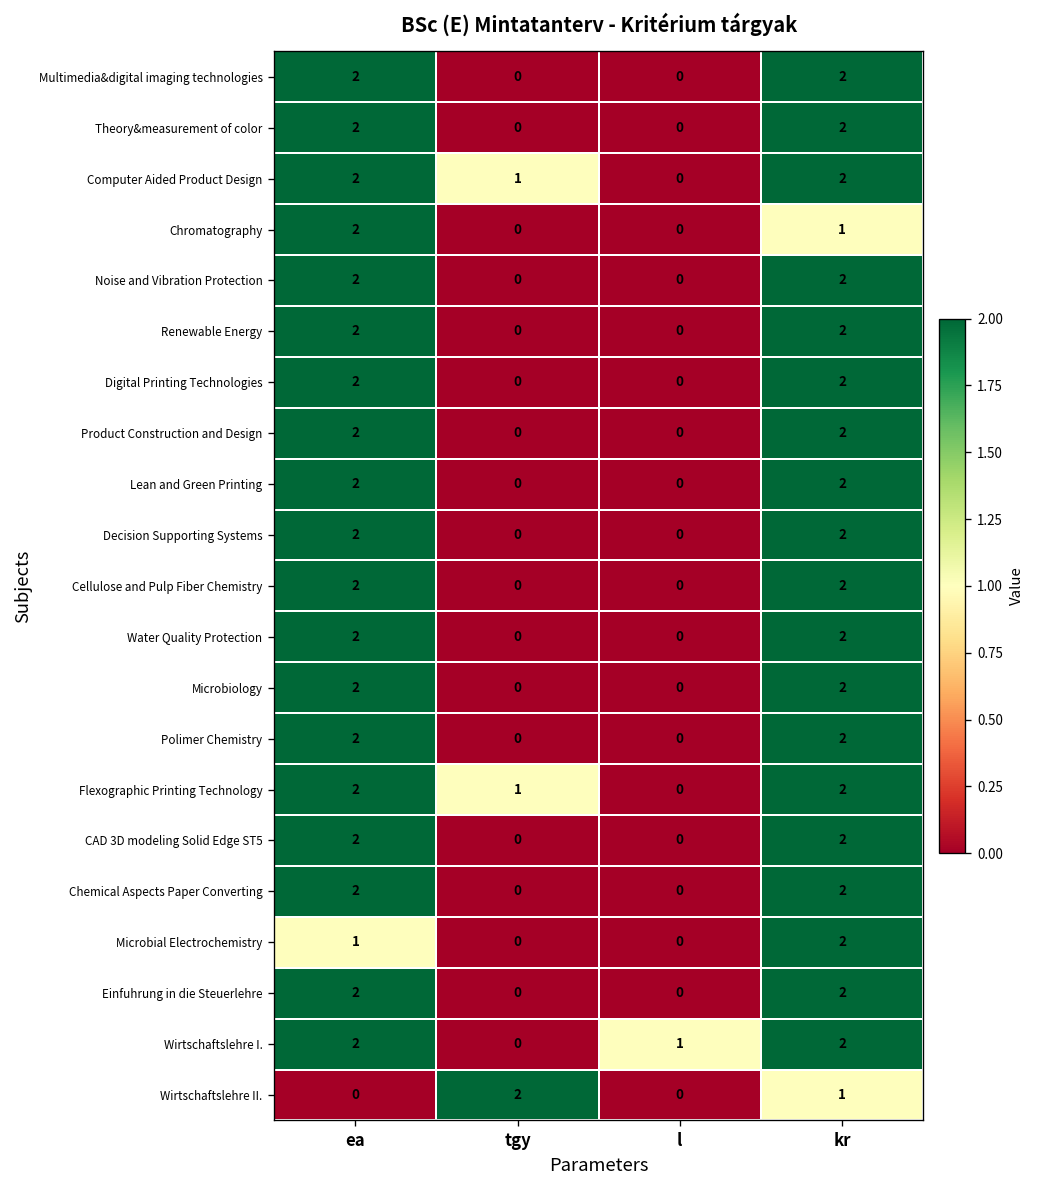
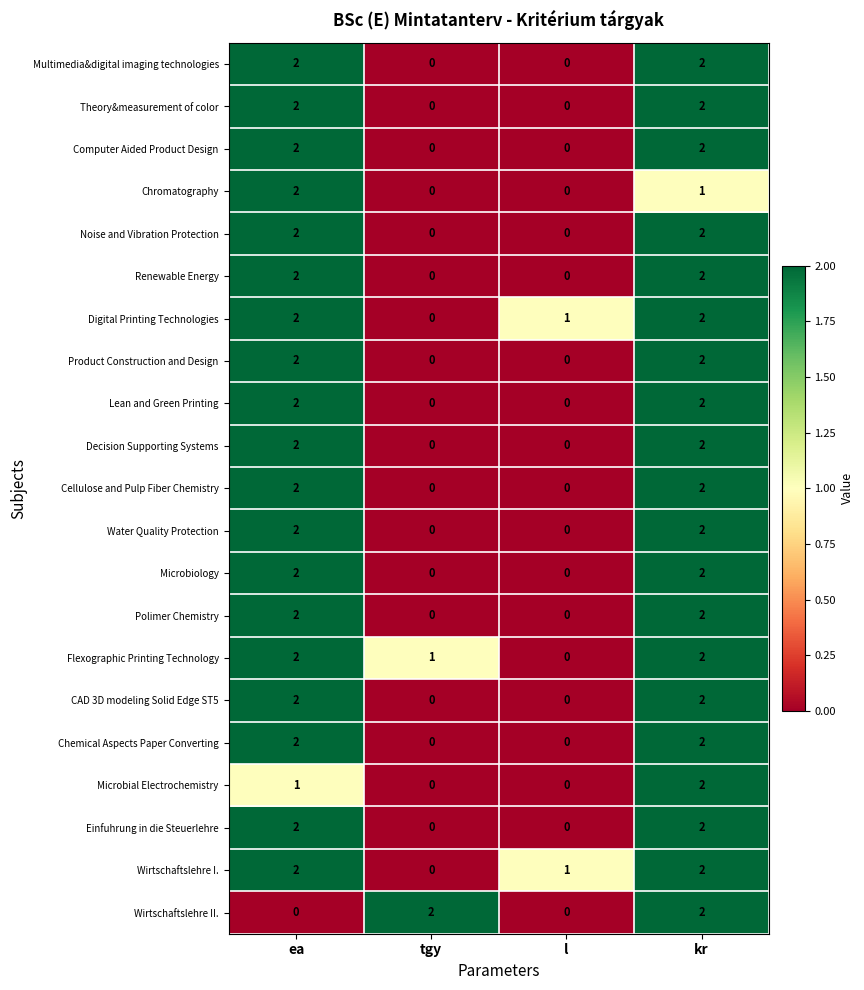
  {
    "Multimedia&digital imaging technologies": {
      "ea": 2,
      "tgy": 0,
      "l": 0,
      "kr": 2
    },
    "Theory&measurement of color": {
      "ea": 2,
      "tgy": 0,
      "l": 0,
      "kr": 2
    },
    "Computer Aided Product Design": {
      "ea": 2,
-     "tgy": 1,
+     "tgy": 0,
      "l": 0,
      "kr": 2
    },
    "Chromatography": {
      "ea": 2,
      "tgy": 0,
      "l": 0,
      "kr": 1
    },
    "Noise and Vibration Protection": {
      "ea": 2,
      "tgy": 0,
      "l": 0,
      "kr": 2
    },
    "Renewable Energy": {
      "ea": 2,
      "tgy": 0,
      "l": 0,
      "kr": 2
    },
    "Digital Printing Technologies": {
      "ea": 2,
      "tgy": 0,
-     "l": 0,
+     "l": 1,
      "kr": 2
    },
    "Product Construction and Design": {
      "ea": 2,
      "tgy": 0,
      "l": 0,
      "kr": 2
    },
    "Lean and Green Printing": {
      "ea": 2,
      "tgy": 0,
      "l": 0,
      "kr": 2
    },
    "Decision Supporting Systems": {
      "ea": 2,
      "tgy": 0,
      "l": 0,
      "kr": 2
    },
    "Cellulose and Pulp Fiber Chemistry": {
      "ea": 2,
      "tgy": 0,
      "l": 0,
      "kr": 2
    },
    "Water Quality Protection": {
      "ea": 2,
      "tgy": 0,
      "l": 0,
      "kr": 2
    },
    "Microbiology": {
      "ea": 2,
      "tgy": 0,
      "l": 0,
      "kr": 2
    },
    "Polimer Chemistry": {
      "ea": 2,
      "tgy": 0,
      "l": 0,
      "kr": 2
    },
    "Flexographic Printing Technology": {
      "ea": 2,
      "tgy": 1,
      "l": 0,
      "kr": 2
    },
    "CAD 3D modeling Solid Edge ST5": {
      "ea": 2,
      "tgy": 0,
      "l": 0,
      "kr": 2
    },
    "Chemical Aspects Paper Converting": {
      "ea": 2,
      "tgy": 0,
      "l": 0,
      "kr": 2
    },
    "Microbial Electrochemistry": {
      "ea": 1,
      "tgy": 0,
      "l": 0,
      "kr": 2
    },
    "Einfuhrung in die Steuerlehre": {
      "ea": 2,
      "tgy": 0,
      "l": 0,
      "kr": 2
    },
    "Wirtschaftslehre I.": {
      "ea": 2,
      "tgy": 0,
      "l": 1,
      "kr": 2
    },
    "Wirtschaftslehre II.": {
      "ea": 0,
      "tgy": 2,
      "l": 0,
-     "kr": 1
+     "kr": 2
    }
  }
